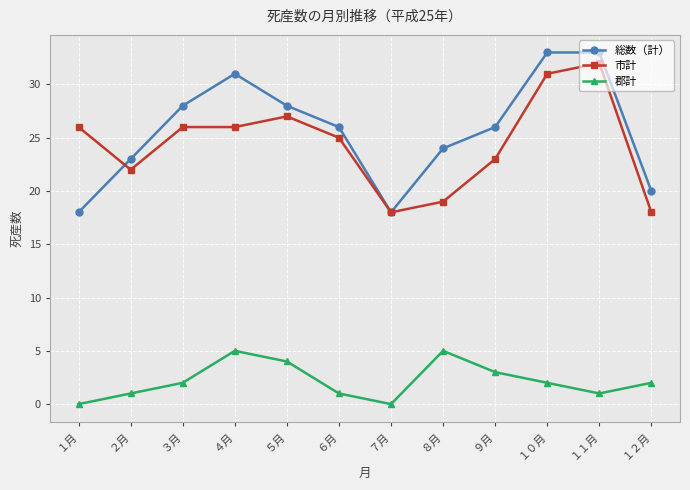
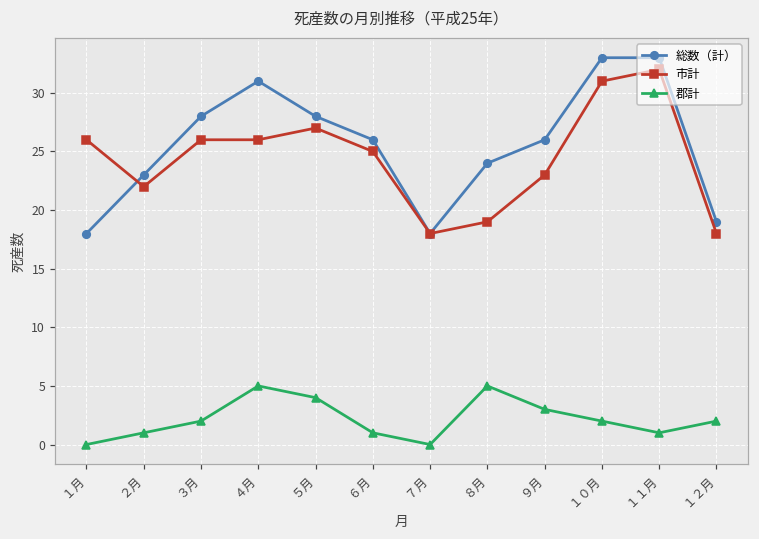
  {
    "総数（計）": {
      "１月": 18,
      "２月": 23,
      "３月": 28,
      "４月": 31,
      "５月": 28,
      "６月": 26,
      "８月": 24,
      "９月": 26,
      "１０月": 33,
-     "１２月": 20
+     "１２月": 19
    },
    "市計": {
      "１月": 26,
      "２月": 22,
      "３月": 26,
      "４月": 26,
      "５月": 27,
      "６月": 25,
      "８月": 19,
      "９月": 23,
      "１０月": 31,
      "１２月": 18
    },
    "郡計": {
      "１月": 0,
      "２月": 1,
      "３月": 2,
      "４月": 5,
      "５月": 4,
      "６月": 1,
      "７月": 0,
      "８月": 5,
      "９月": 3,
      "１０月": 2,
      "１１月": 1,
      "１２月": 2
    }
  }
